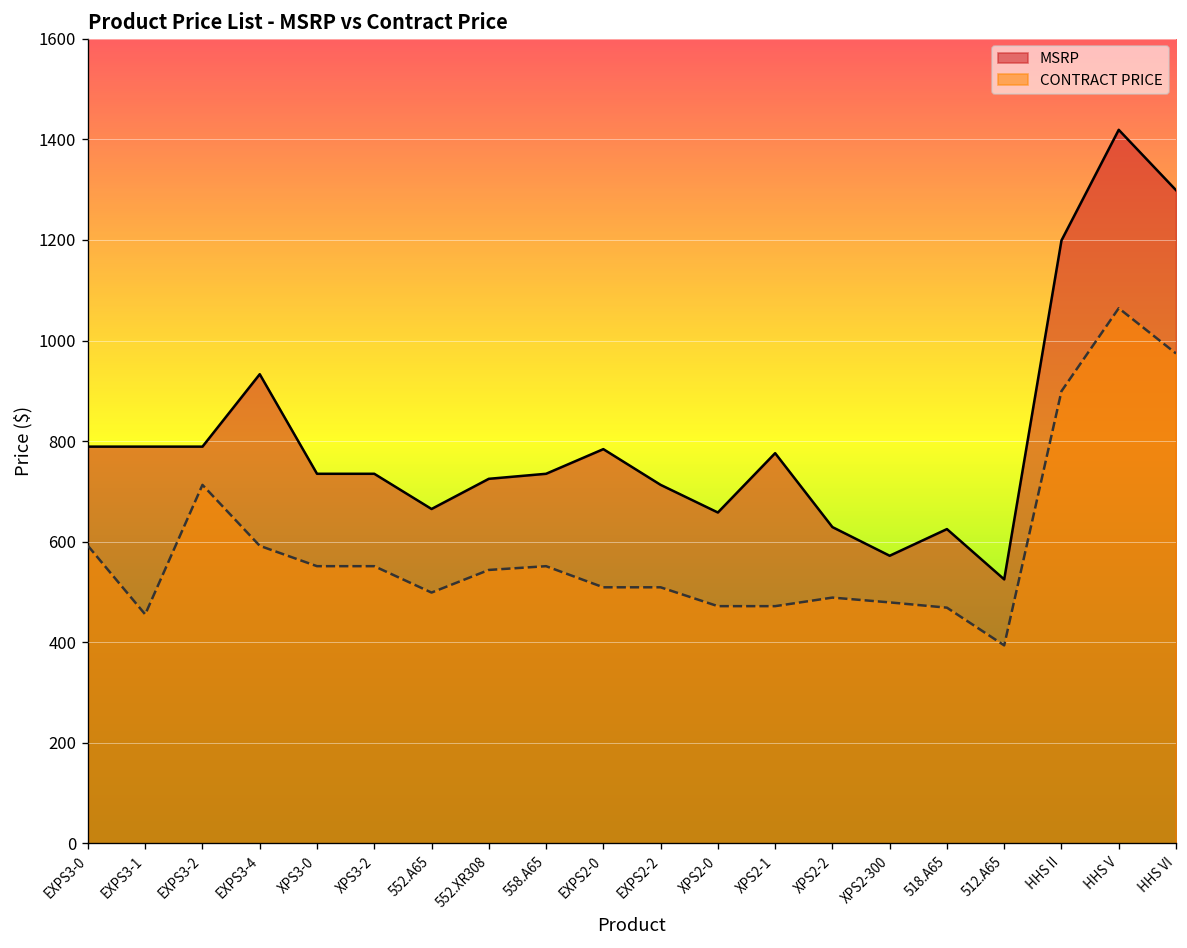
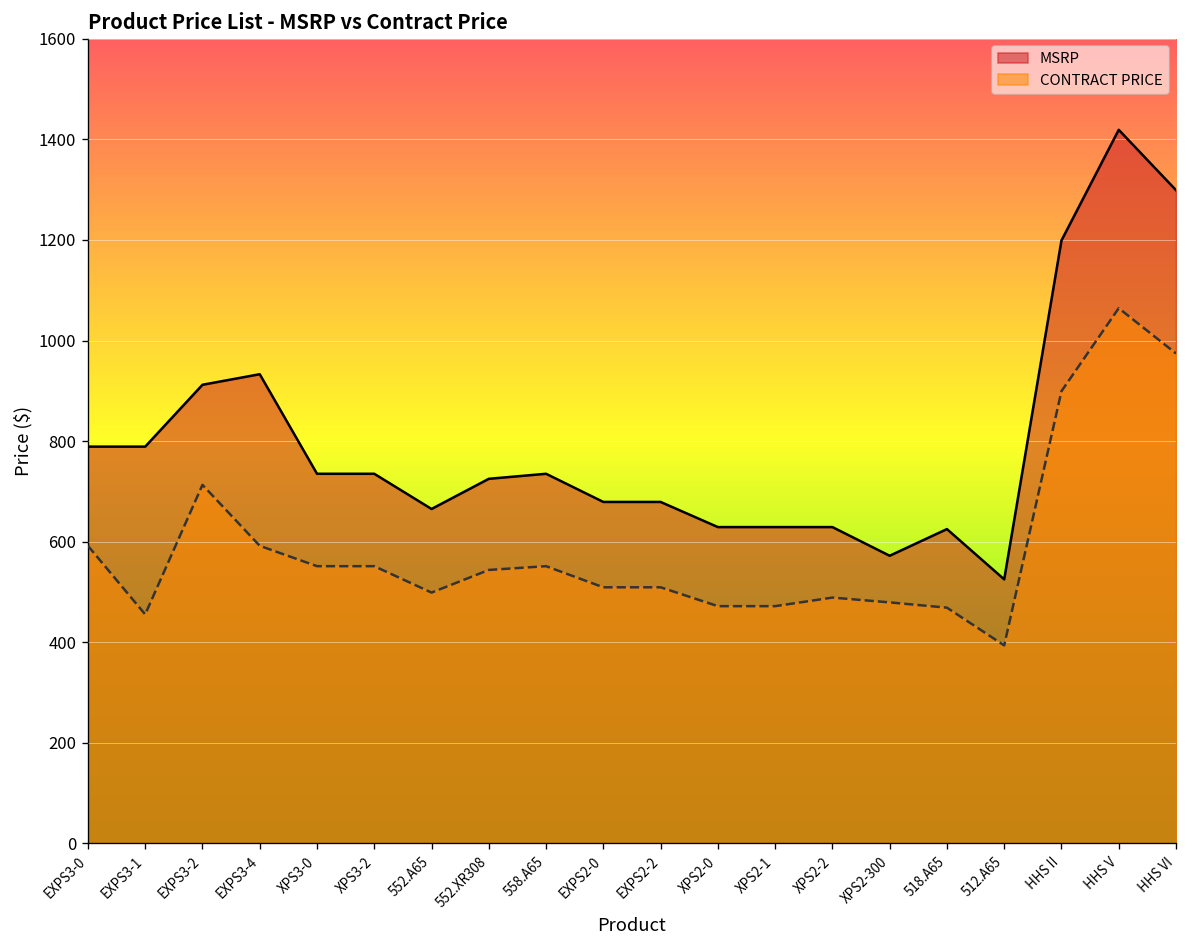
  {
    "MSRP": {
      "EXPS3-0": 790,
      "EXPS3-1": 790,
-     "EXPS3-2": 790,
+     "EXPS3-2": 910,
      "EXPS3-4": 930,
      "XPS3-0": 740,
      "XPS3-2": 740,
      "552.A65": 670,
      "552.XR308": 730,
      "558.A65": 740,
-     "EXPS2-0": 780,
-     "EXPS2-2": 710,
-     "XPS2-0": 660,
-     "XPS2-1": 780,
+     "EXPS2-0": 680,
+     "EXPS2-2": 680,
+     "XPS2-0": 630,
+     "XPS2-1": 630,
      "XPS2-2": 630,
      "XPS2-300": 570,
      "518.A65": 630,
      "512.A65": 530,
      "HHS II": 1200,
      "HHS V": 1420,
      "HHS VI": 1300
    },
    "CONTRACT PRICE": {
      "EXPS3-0": 590,
      "EXPS3-1": 460,
      "EXPS3-2": 710,
      "EXPS3-4": 590,
      "XPS3-0": 550,
      "XPS3-2": 550,
      "552.A65": 500,
      "552.XR308": 540,
      "558.A65": 550,
      "EXPS2-0": 510,
      "EXPS2-2": 510,
      "XPS2-0": 470,
      "XPS2-1": 470,
      "XPS2-2": 490,
      "XPS2-300": 480,
      "518.A65": 470,
      "512.A65": 390,
      "HHS II": 900,
      "HHS V": 1060,
      "HHS VI": 970
    }
  }
